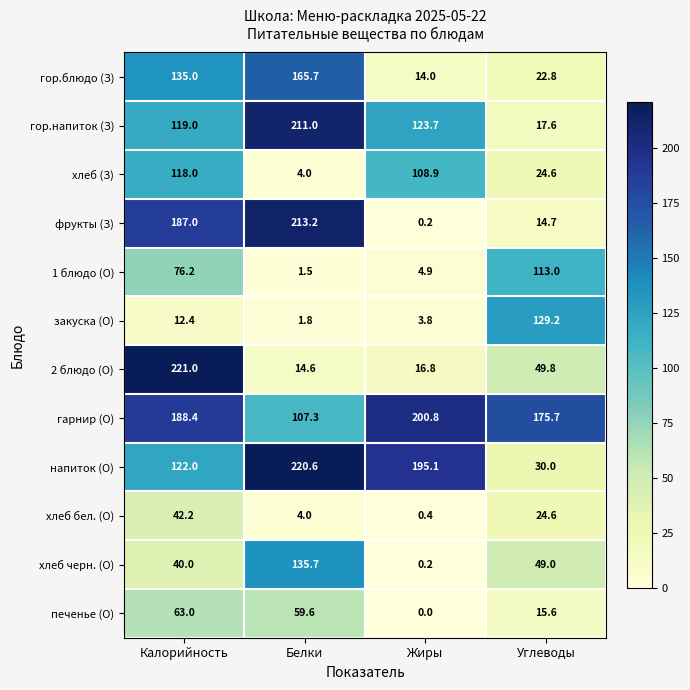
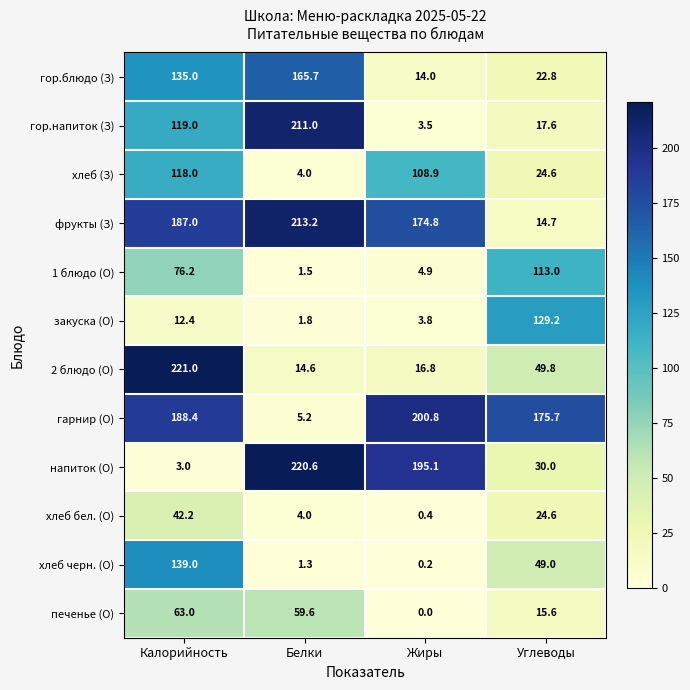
  {
    "гор.блюдо (З)": {
      "Калорийность": 135.0,
      "Белки": 165.7,
      "Жиры": 14.0,
      "Углеводы": 22.8
    },
    "гор.напиток (З)": {
      "Калорийность": 119.0,
      "Белки": 211.0,
-     "Жиры": 123.7,
+     "Жиры": 3.5,
      "Углеводы": 17.6
    },
    "хлеб (З)": {
      "Калорийность": 118.0,
      "Белки": 4.0,
      "Жиры": 108.9,
      "Углеводы": 24.6
    },
    "фрукты (З)": {
      "Калорийность": 187.0,
      "Белки": 213.2,
-     "Жиры": 0.2,
+     "Жиры": 174.8,
      "Углеводы": 14.7
    },
    "1 блюдо (О)": {
      "Калорийность": 76.2,
      "Белки": 1.5,
      "Жиры": 4.9,
      "Углеводы": 113.0
    },
    "закуска (О)": {
      "Калорийность": 12.4,
      "Белки": 1.8,
      "Жиры": 3.8,
      "Углеводы": 129.2
    },
    "2 блюдо (О)": {
      "Калорийность": 221.0,
      "Белки": 14.6,
      "Жиры": 16.8,
      "Углеводы": 49.8
    },
    "гарнир (О)": {
      "Калорийность": 188.4,
-     "Белки": 107.3,
+     "Белки": 5.2,
      "Жиры": 200.8,
      "Углеводы": 175.7
    },
    "напиток (О)": {
-     "Калорийность": 122.0,
+     "Калорийность": 3.0,
      "Белки": 220.6,
      "Жиры": 195.1,
      "Углеводы": 30.0
    },
    "хлеб бел. (О)": {
      "Калорийность": 42.2,
      "Белки": 4.0,
      "Жиры": 0.4,
      "Углеводы": 24.6
    },
    "хлеб черн. (О)": {
-     "Калорийность": 40.0,
-     "Белки": 135.7,
+     "Калорийность": 139.0,
+     "Белки": 1.3,
      "Жиры": 0.2,
      "Углеводы": 49.0
    },
    "печенье (О)": {
      "Калорийность": 63.0,
      "Белки": 59.6,
      "Жиры": 0.0,
      "Углеводы": 15.6
    }
  }
